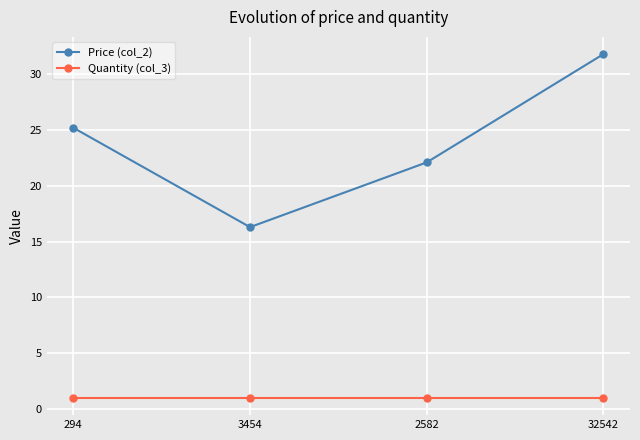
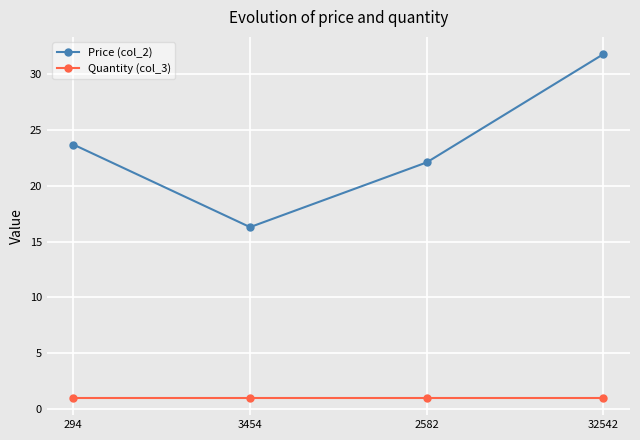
  {
    "Price (col_2)": {
-     "294": 25.2,
+     "294": 23.7,
      "3454": 16.3,
      "2582": 22.1,
      "32542": 31.8
    },
    "Quantity (col_3)": {
      "294": 1.0,
      "3454": 1.0,
      "2582": 1.0,
      "32542": 1.0
    }
  }
